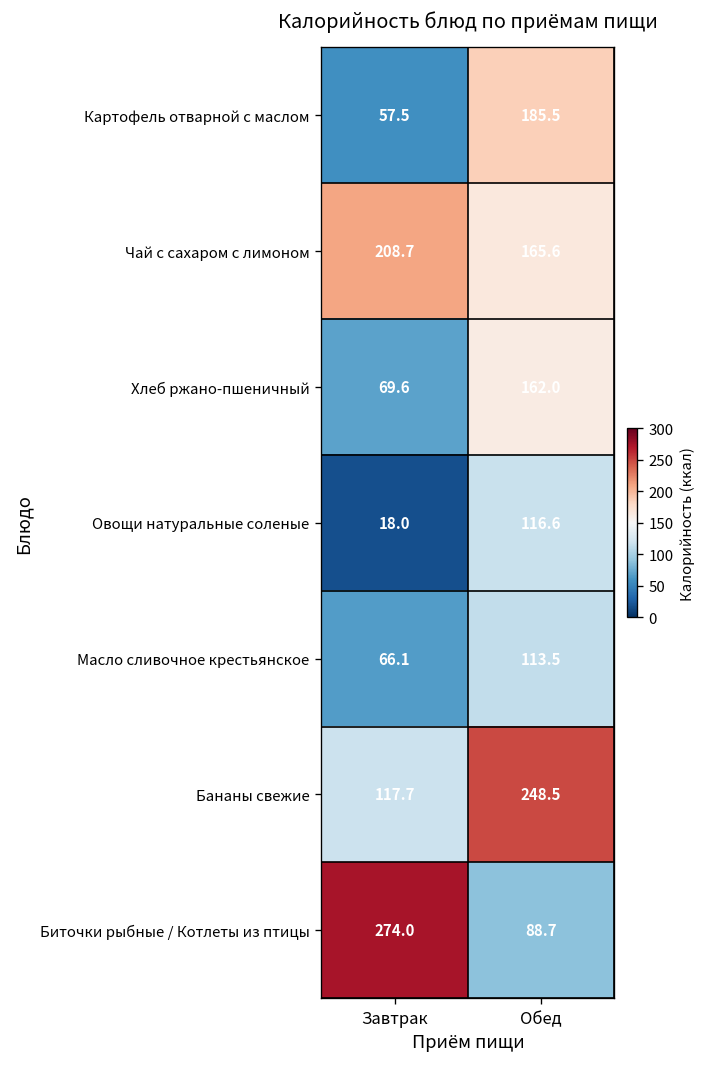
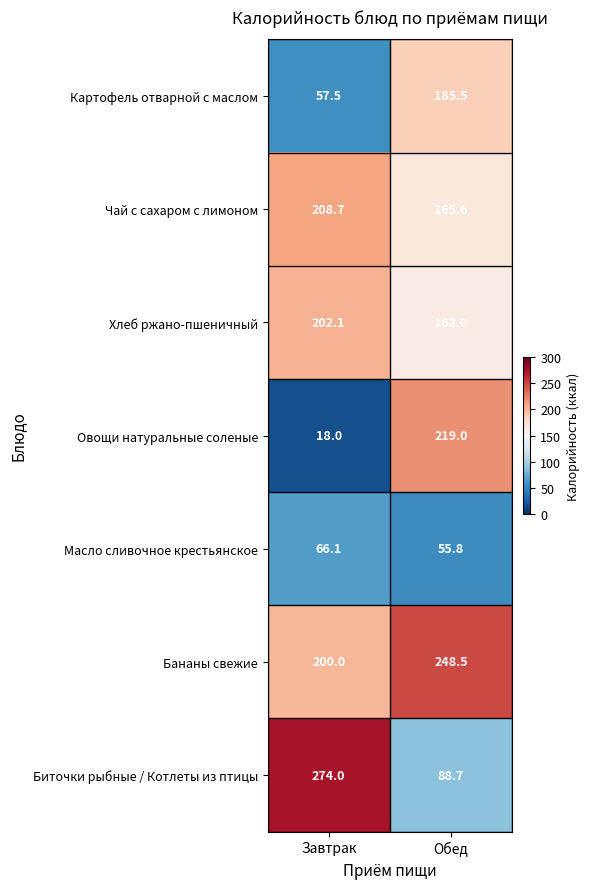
  {
    "Картофель отварной с маслом": {
      "Завтрак": 57.5,
      "Обед": 185.5
    },
    "Чай с сахаром с лимоном": {
      "Завтрак": 208.7
    },
    "Хлеб ржано-пшеничный": {
-     "Завтрак": 69.6
+     "Завтрак": 202.1
    },
    "Овощи натуральные соленые": {
      "Завтрак": 18.0,
-     "Обед": 116.6
+     "Обед": 219.0
    },
    "Масло сливочное крестьянское": {
      "Завтрак": 66.1,
-     "Обед": 113.5
+     "Обед": 55.8
    },
    "Бананы свежие": {
-     "Завтрак": 117.7,
+     "Завтрак": 200.0,
      "Обед": 248.5
    },
    "Биточки рыбные / Котлеты из птицы": {
      "Завтрак": 274.0,
      "Обед": 88.7
    }
  }
